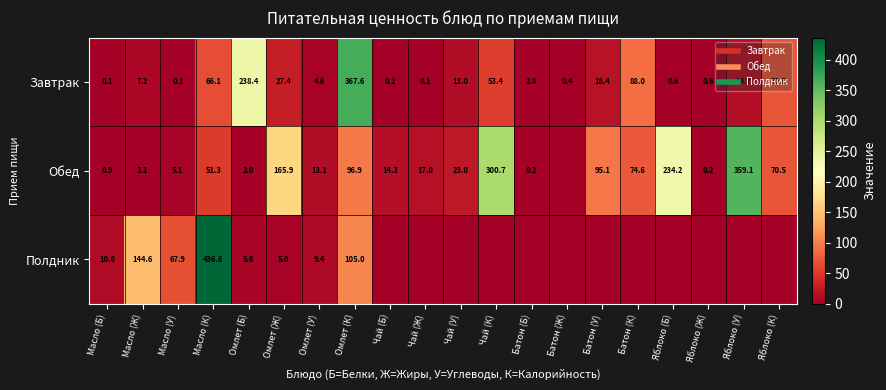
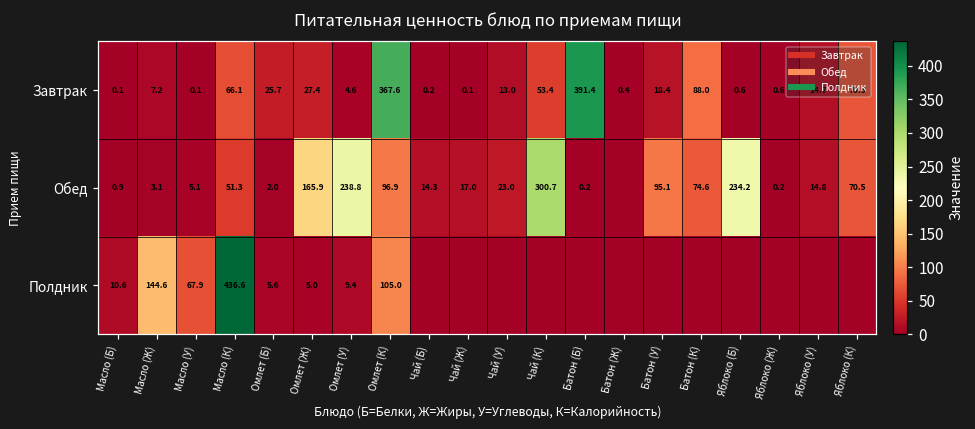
  {
    "Завтрак": {
      "Масло (Б)": 0.1,
      "Масло (Ж)": 7.2,
      "Масло (У)": 0.1,
      "Масло (К)": 66.1,
-     "Омлет (Б)": 238.4,
+     "Омлет (Б)": 25.7,
      "Омлет (Ж)": 27.4,
      "Омлет (У)": 4.6,
      "Омлет (К)": 367.6,
      "Чай (Б)": 0.2,
      "Чай (Ж)": 0.1,
      "Чай (У)": 13.0,
      "Чай (К)": 53.4,
-     "Батон (Б)": 2.8,
+     "Батон (Б)": 391.4,
      "Батон (Ж)": 0.4,
      "Батон (У)": 18.4,
      "Батон (К)": 88.0,
      "Яблоко (Б)": 0.6,
      "Яблоко (Ж)": 0.6
    },
    "Обед": {
      "Масло (Б)": 0.9,
      "Масло (Ж)": 3.1,
      "Масло (У)": 5.1,
      "Масло (К)": 51.3,
      "Омлет (Б)": 2.0,
      "Омлет (Ж)": 165.9,
-     "Омлет (У)": 13.1,
+     "Омлет (У)": 238.8,
      "Омлет (К)": 96.9,
      "Чай (Б)": 14.3,
      "Чай (Ж)": 17.0,
      "Чай (У)": 23.0,
      "Чай (К)": 300.7,
      "Батон (Б)": 0.2,
      "Батон (У)": 95.1,
      "Батон (К)": 74.6,
      "Яблоко (Б)": 234.2,
      "Яблоко (Ж)": 0.2,
-     "Яблоко (У)": 359.1,
+     "Яблоко (У)": 14.8,
      "Яблоко (К)": 70.5
    },
    "Полдник": {
      "Масло (Б)": 10.6,
      "Масло (Ж)": 144.6,
      "Масло (У)": 67.9,
      "Масло (К)": 436.6,
      "Омлет (Б)": 5.6,
      "Омлет (Ж)": 5.0,
      "Омлет (У)": 9.4,
      "Омлет (К)": 105.0
    }
  }
